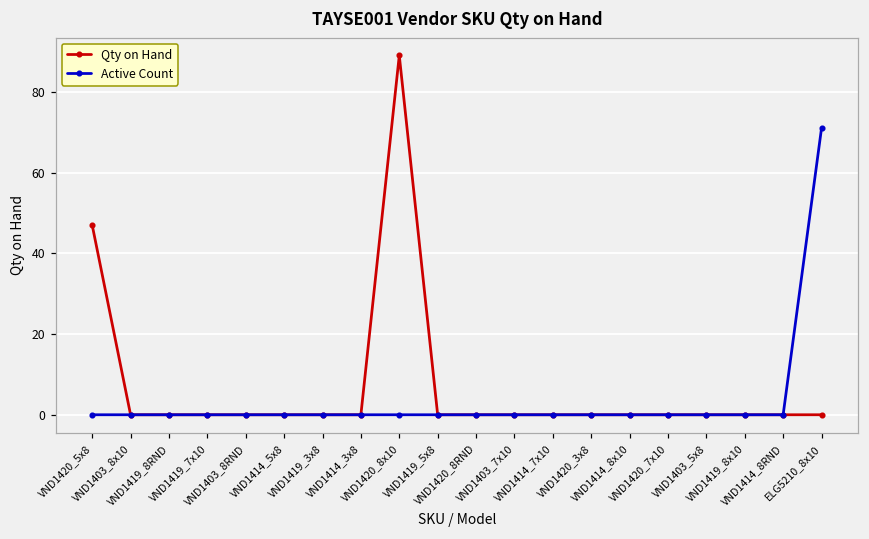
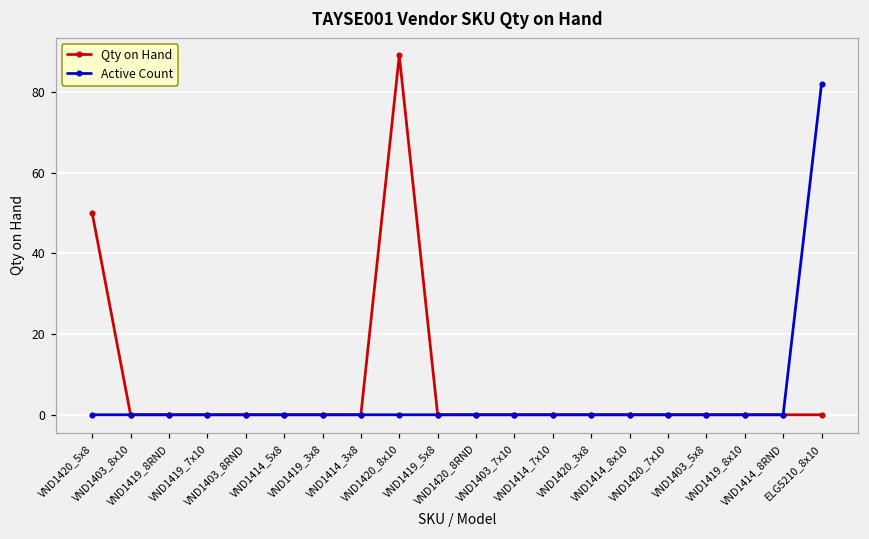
  {
    "Qty on Hand": {
-     "VND1420_5x8": 47,
+     "VND1420_5x8": 50,
      "VND1420_8x10": 89,
      "ELG5210_8x10": 0
    },
    "Active Count": {
      "VND1420_5x8": 0,
      "VND1420_8x10": 0,
-     "ELG5210_8x10": 71
+     "ELG5210_8x10": 82
    }
  }
